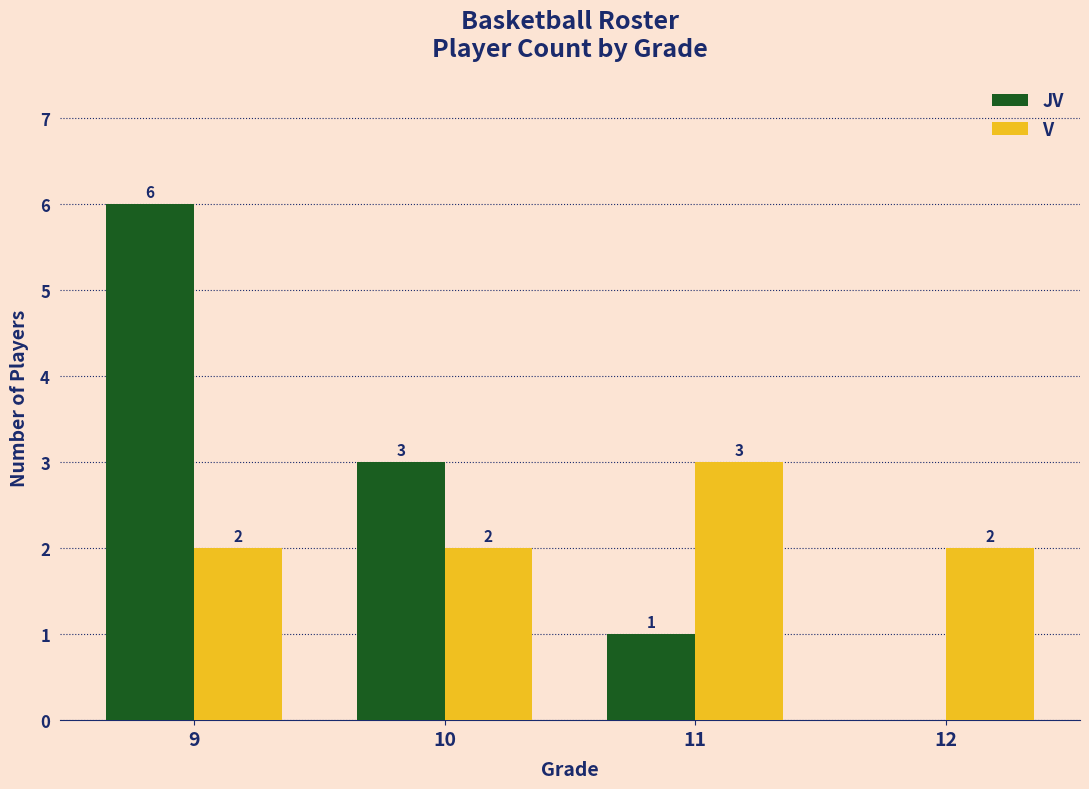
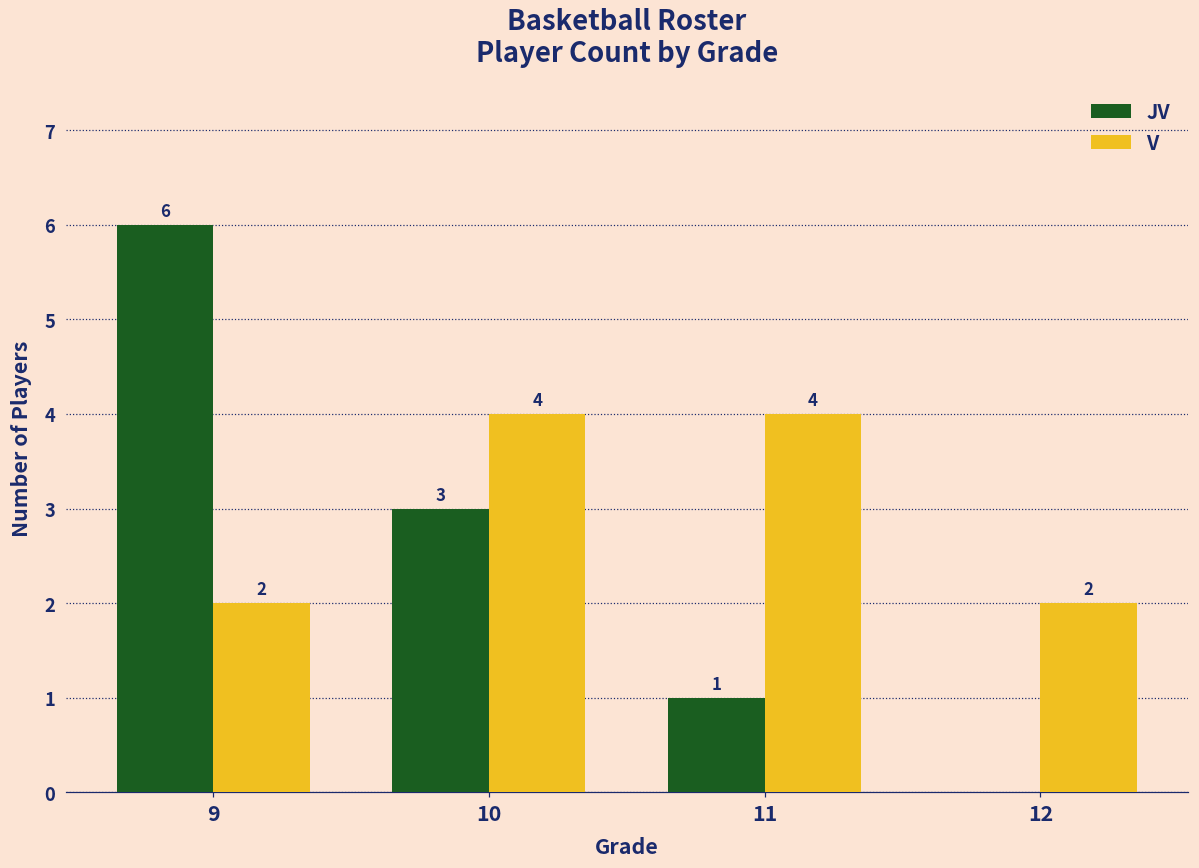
  {
    "JV": {
      "9": 6,
      "10": 3,
      "11": 1
    },
    "V": {
      "9": 2,
-     "10": 2,
-     "11": 3,
+     "10": 4,
+     "11": 4,
      "12": 2
    }
  }
